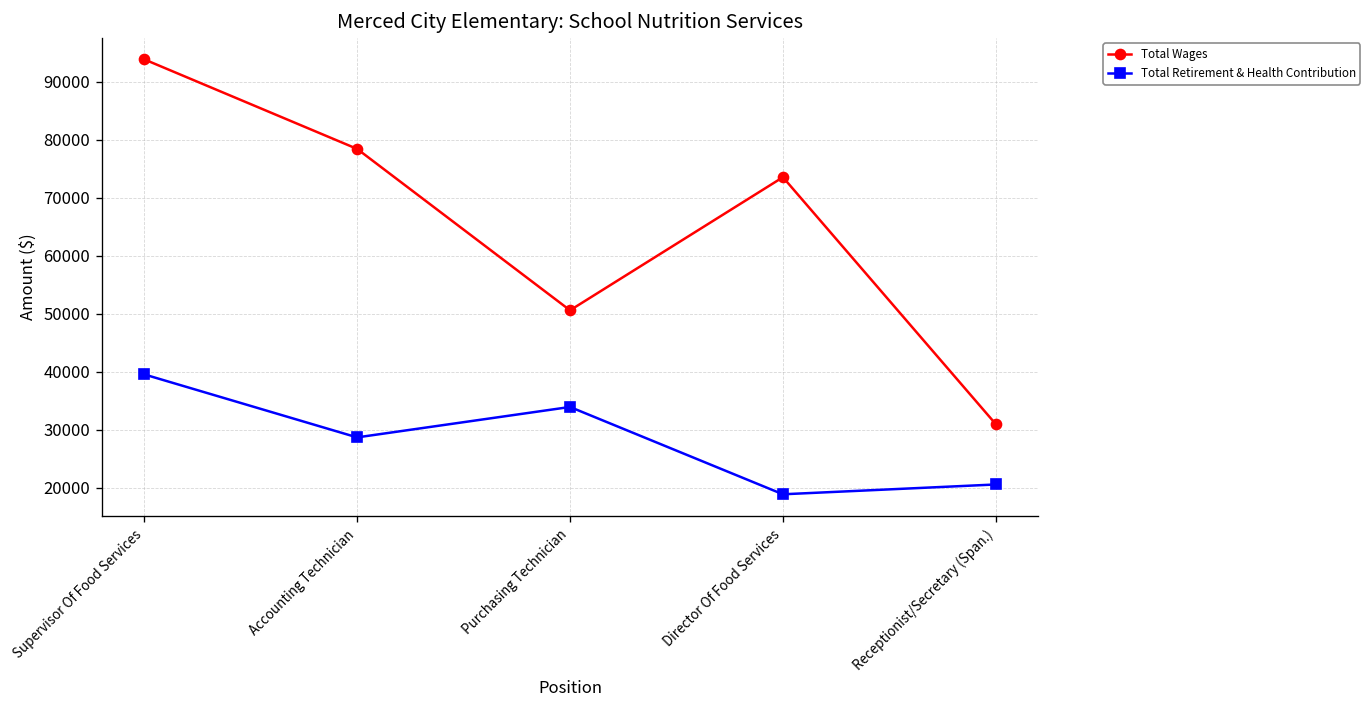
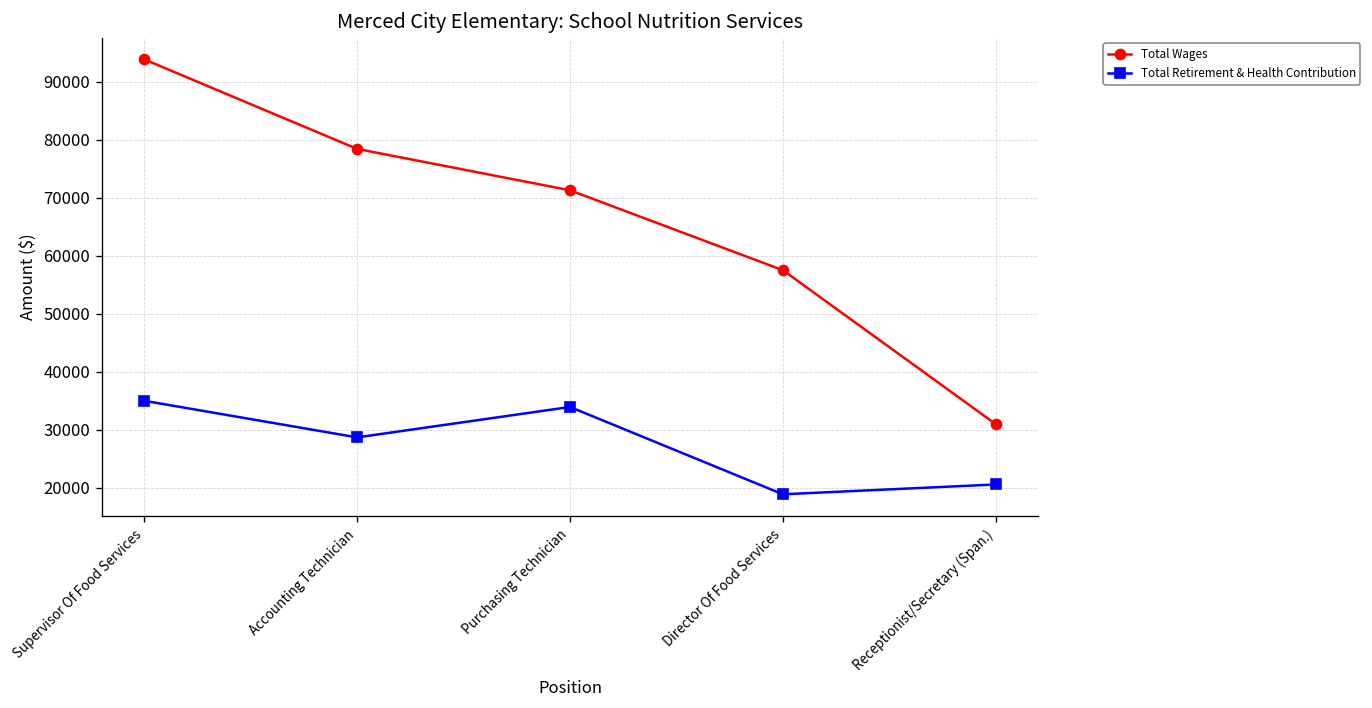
  {
    "Total Wages": {
      "Supervisor Of Food Services": 94000,
      "Accounting Technician": 78000,
-     "Purchasing Technician": 51000,
-     "Director Of Food Services": 74000,
+     "Purchasing Technician": 71000,
+     "Director Of Food Services": 58000,
      "Receptionist/Secretary (Span.)": 31000
    },
    "Total Retirement & Health Contribution": {
-     "Supervisor Of Food Services": 40000,
+     "Supervisor Of Food Services": 35000,
      "Accounting Technician": 29000,
      "Purchasing Technician": 34000,
      "Director Of Food Services": 19000,
      "Receptionist/Secretary (Span.)": 21000
    }
  }
